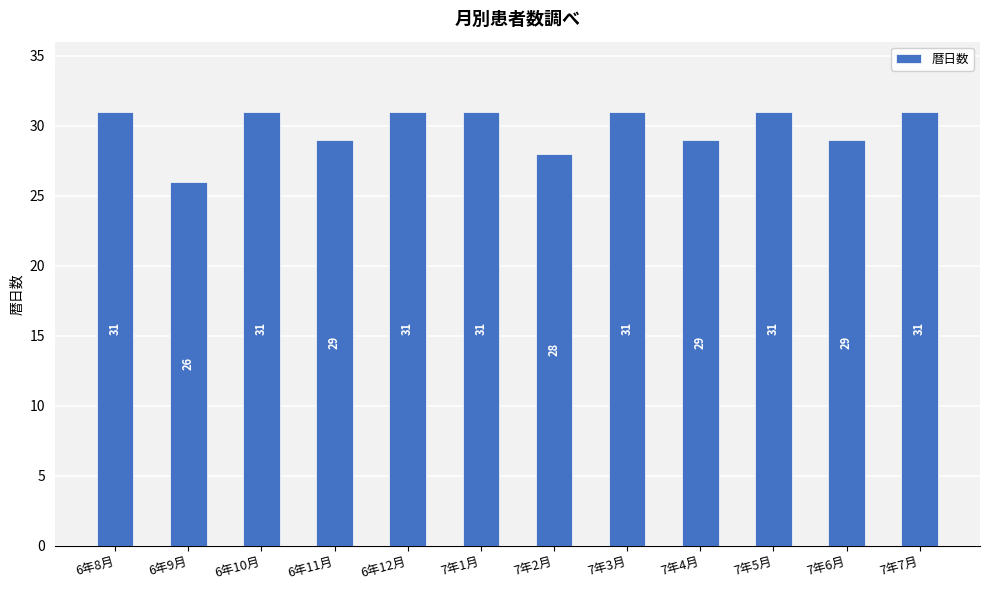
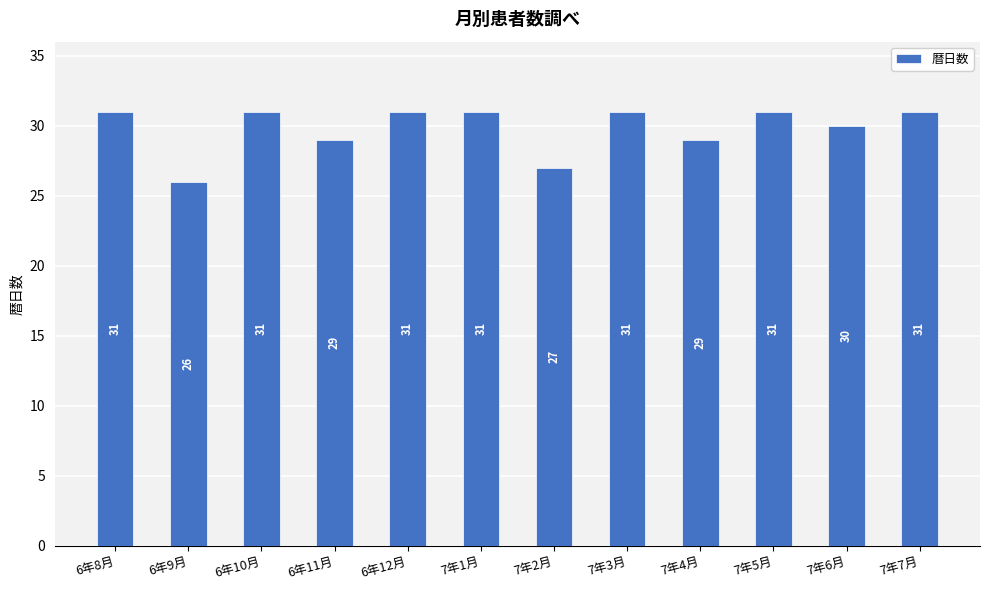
  {
    "6年8月": 31,
    "6年9月": 26,
    "6年10月": 31,
    "6年11月": 29,
    "6年12月": 31,
    "7年1月": 31,
-   "7年2月": 28,
+   "7年2月": 27,
    "7年3月": 31,
    "7年4月": 29,
    "7年5月": 31,
-   "7年6月": 29,
+   "7年6月": 30,
    "7年7月": 31
  }
